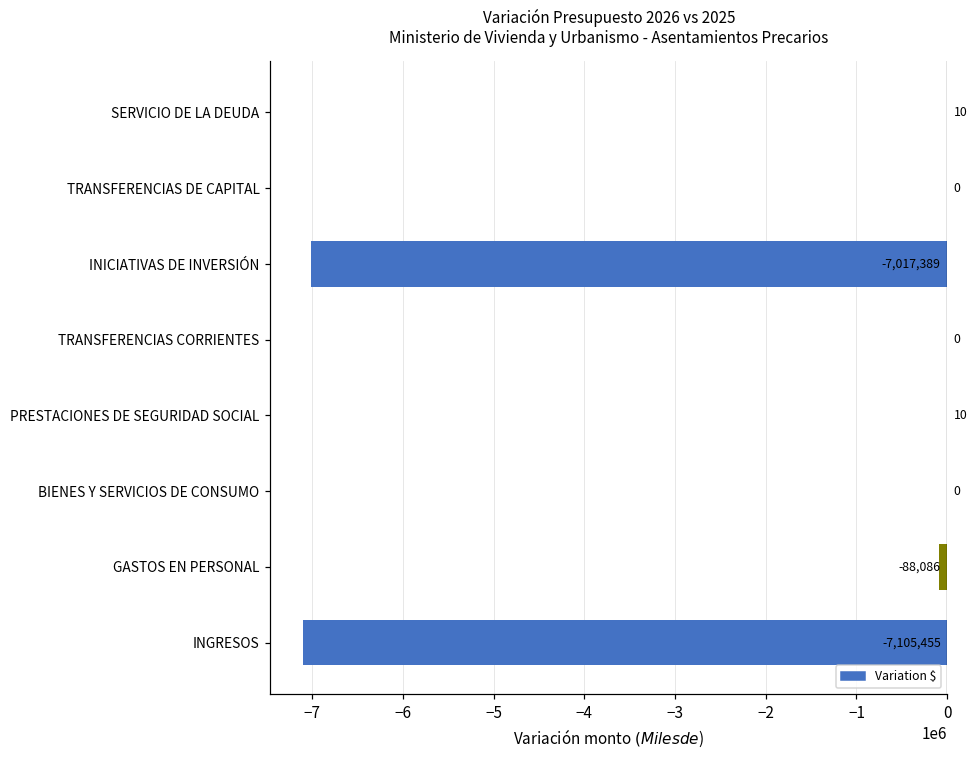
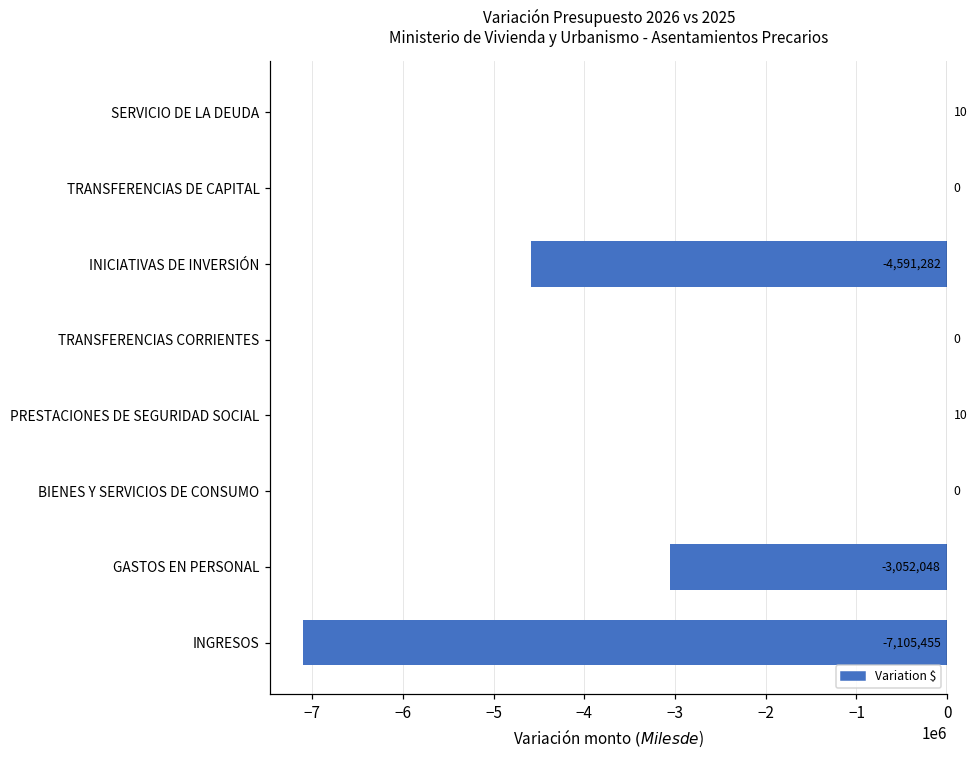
  {
    "SERVICIO DE LA DEUDA": "10",
    "TRANSFERENCIAS DE CAPITAL": "0",
-   "INICIATIVAS DE INVERSIÓN": "-7,017,389",
+   "INICIATIVAS DE INVERSIÓN": "-4,591,282",
    "TRANSFERENCIAS CORRIENTES": "0",
    "PRESTACIONES DE SEGURIDAD SOCIAL": "10",
    "BIENES Y SERVICIOS DE CONSUMO": "0",
-   "GASTOS EN PERSONAL": "-88,086",
+   "GASTOS EN PERSONAL": "-3,052,048",
    "INGRESOS": "-7,105,455"
  }
